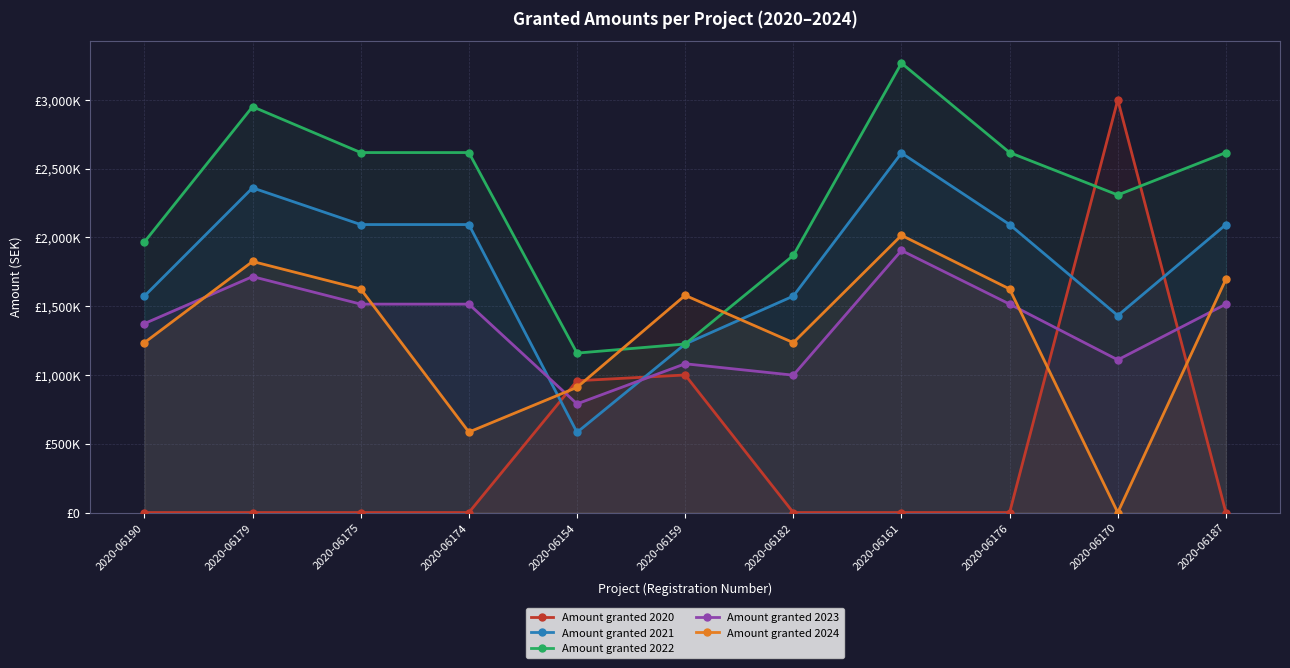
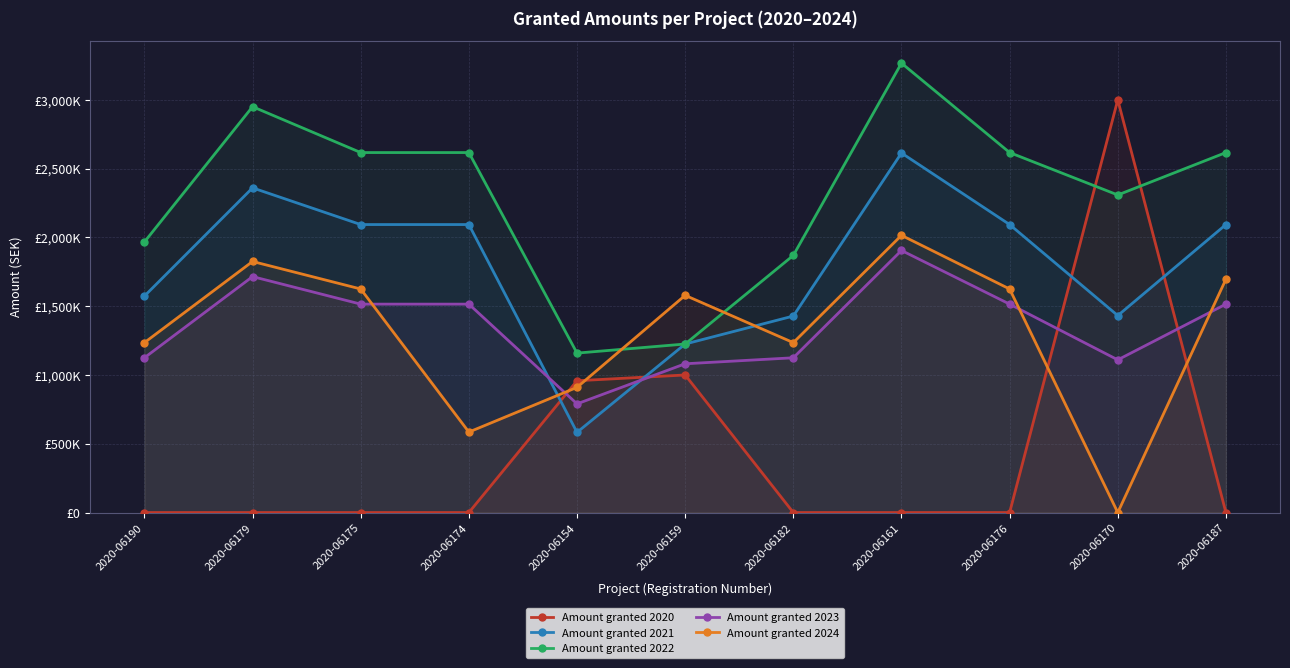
  {
    "Amount granted 2020": {
      "2020-06190": "£0",
      "2020-06179": "£0",
      "2020-06175": "£0",
      "2020-06174": "£0",
      "2020-06154": "£960,000",
      "2020-06159": "£1,000,000",
      "2020-06182": "£0",
      "2020-06161": "£0",
      "2020-06176": "£0",
      "2020-06170": "£3,000,000",
      "2020-06187": "£0"
    },
    "Amount granted 2021": {
      "2020-06190": "£1,570,000",
      "2020-06179": "£2,360,000",
      "2020-06175": "£2,090,000",
      "2020-06174": "£2,090,000",
      "2020-06154": "£580,000",
-     "2020-06182": "£1,570,000",
+     "2020-06182": "£1,430,000",
      "2020-06161": "£2,610,000",
      "2020-06176": "£2,090,000",
      "2020-06170": "£1,430,000",
      "2020-06187": "£2,090,000"
    },
    "Amount granted 2022": {
      "2020-06190": "£1,970,000",
      "2020-06179": "£2,950,000",
      "2020-06175": "£2,620,000",
      "2020-06174": "£2,620,000",
      "2020-06154": "£1,160,000",
      "2020-06182": "£1,870,000",
      "2020-06161": "£3,270,000",
      "2020-06176": "£2,620,000",
      "2020-06170": "£2,310,000",
      "2020-06187": "£2,620,000"
    },
    "Amount granted 2023": {
-     "2020-06190": "£1,370,000",
+     "2020-06190": "£1,130,000",
      "2020-06179": "£1,720,000",
      "2020-06175": "£1,520,000",
      "2020-06174": "£1,520,000",
      "2020-06154": "£790,000",
      "2020-06159": "£1,080,000",
-     "2020-06182": "£1,000,000",
+     "2020-06182": "£1,130,000",
      "2020-06161": "£1,910,000",
      "2020-06176": "£1,520,000",
      "2020-06170": "£1,110,000",
      "2020-06187": "£1,520,000"
    },
    "Amount granted 2024": {
      "2020-06190": "£1,240,000",
      "2020-06179": "£1,830,000",
      "2020-06175": "£1,630,000",
      "2020-06174": "£580,000",
      "2020-06154": "£910,000",
      "2020-06159": "£1,580,000",
      "2020-06182": "£1,240,000",
      "2020-06161": "£2,020,000",
      "2020-06176": "£1,630,000",
      "2020-06170": "£0",
      "2020-06187": "£1,700,000"
    }
  }
